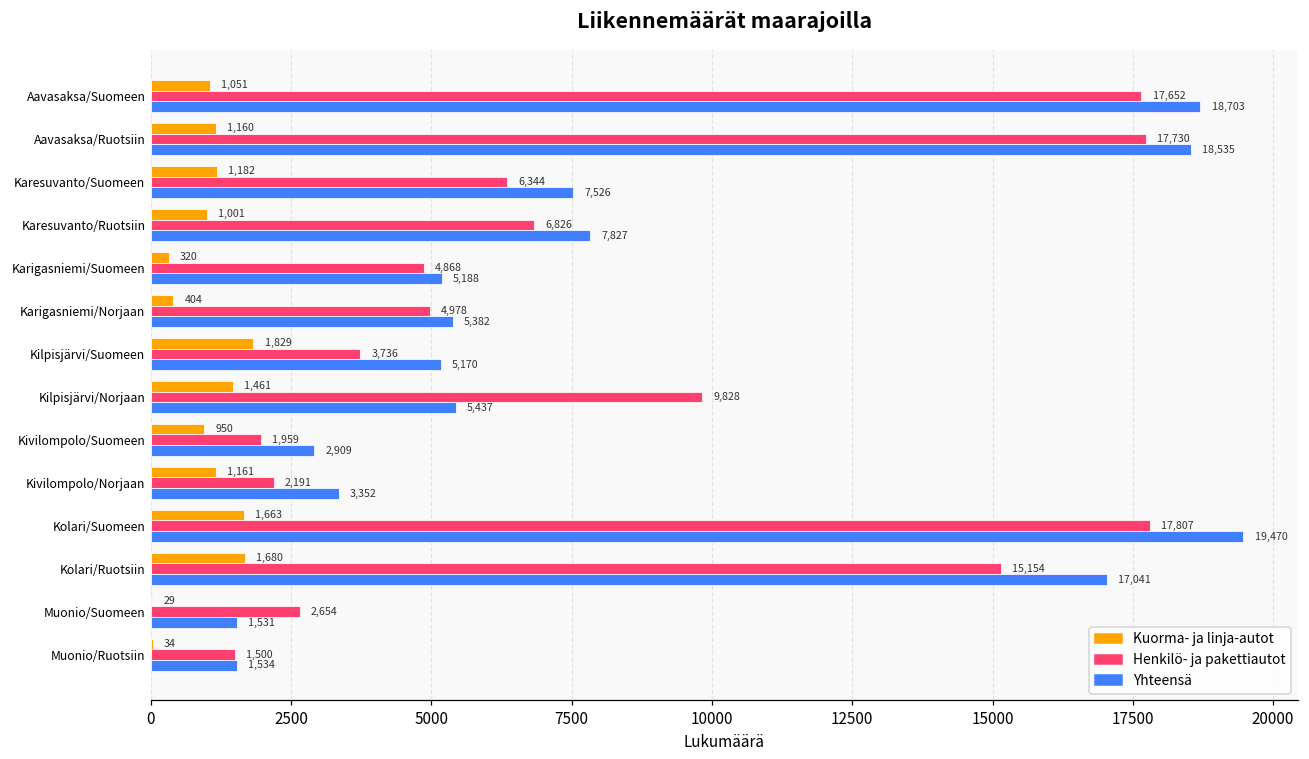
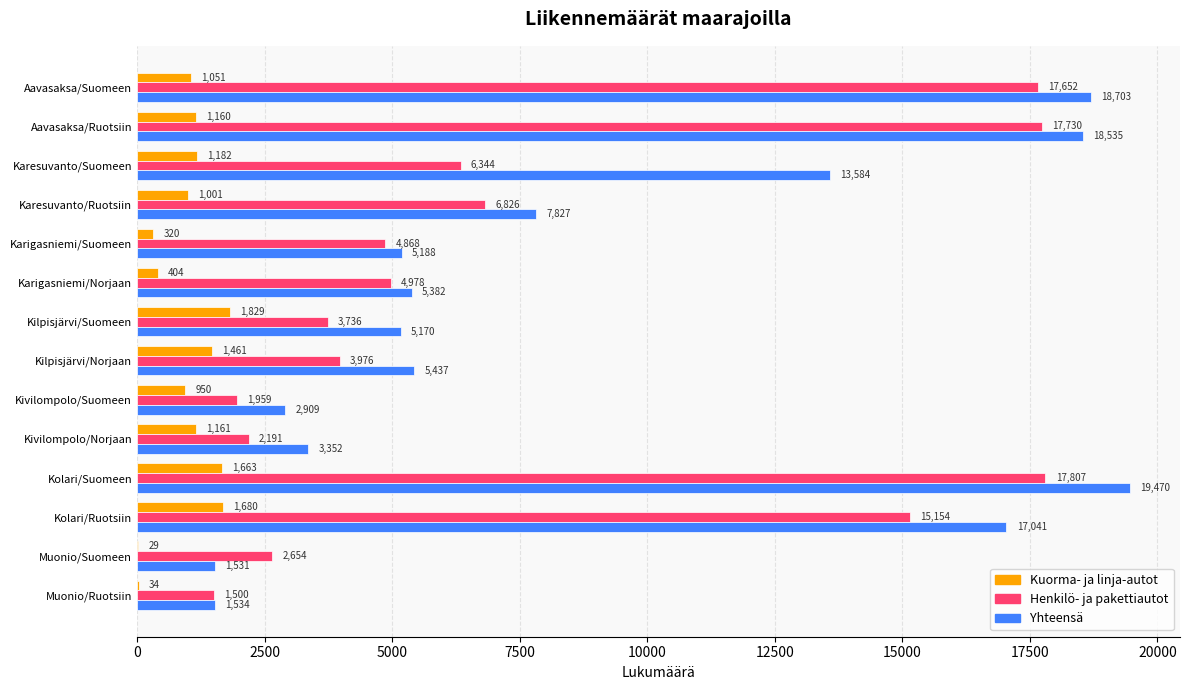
  {
    "Kuorma- ja linja-autot": {
      "Aavasaksa/Suomeen": "1,051",
      "Aavasaksa/Ruotsiin": "1,160",
      "Karesuvanto/Suomeen": "1,182",
      "Karesuvanto/Ruotsiin": "1,001",
      "Karigasniemi/Suomeen": "320",
      "Karigasniemi/Norjaan": "404",
      "Kilpisjärvi/Suomeen": "1,829",
      "Kilpisjärvi/Norjaan": "1,461",
      "Kivilompolo/Suomeen": "950",
      "Kivilompolo/Norjaan": "1,161",
      "Kolari/Suomeen": "1,663",
      "Kolari/Ruotsiin": "1,680",
      "Muonio/Suomeen": "29",
      "Muonio/Ruotsiin": "34"
    },
    "Henkilö- ja pakettiautot": {
      "Aavasaksa/Suomeen": "17,652",
      "Aavasaksa/Ruotsiin": "17,730",
      "Karesuvanto/Suomeen": "6,344",
      "Karesuvanto/Ruotsiin": "6,826",
      "Karigasniemi/Suomeen": "4,868",
      "Karigasniemi/Norjaan": "4,978",
      "Kilpisjärvi/Suomeen": "3,736",
-     "Kilpisjärvi/Norjaan": "9,828",
+     "Kilpisjärvi/Norjaan": "3,976",
      "Kivilompolo/Suomeen": "1,959",
      "Kivilompolo/Norjaan": "2,191",
      "Kolari/Suomeen": "17,807",
      "Kolari/Ruotsiin": "15,154",
      "Muonio/Suomeen": "2,654",
      "Muonio/Ruotsiin": "1,500"
    },
    "Yhteensä": {
      "Aavasaksa/Suomeen": "18,703",
      "Aavasaksa/Ruotsiin": "18,535",
-     "Karesuvanto/Suomeen": "7,526",
+     "Karesuvanto/Suomeen": "13,584",
      "Karesuvanto/Ruotsiin": "7,827",
      "Karigasniemi/Suomeen": "5,188",
      "Karigasniemi/Norjaan": "5,382",
      "Kilpisjärvi/Suomeen": "5,170",
      "Kilpisjärvi/Norjaan": "5,437",
      "Kivilompolo/Suomeen": "2,909",
      "Kivilompolo/Norjaan": "3,352",
      "Kolari/Suomeen": "19,470",
      "Kolari/Ruotsiin": "17,041",
      "Muonio/Suomeen": "1,531",
      "Muonio/Ruotsiin": "1,534"
    }
  }
